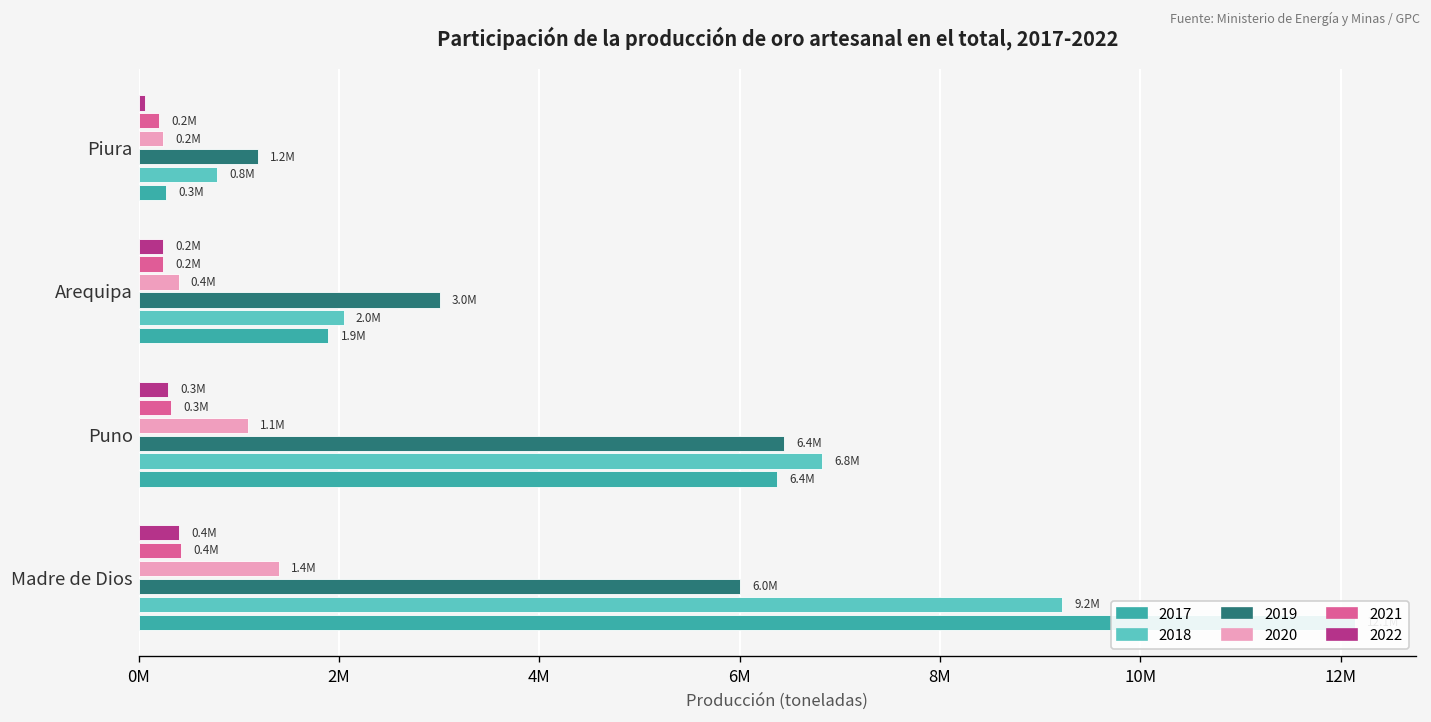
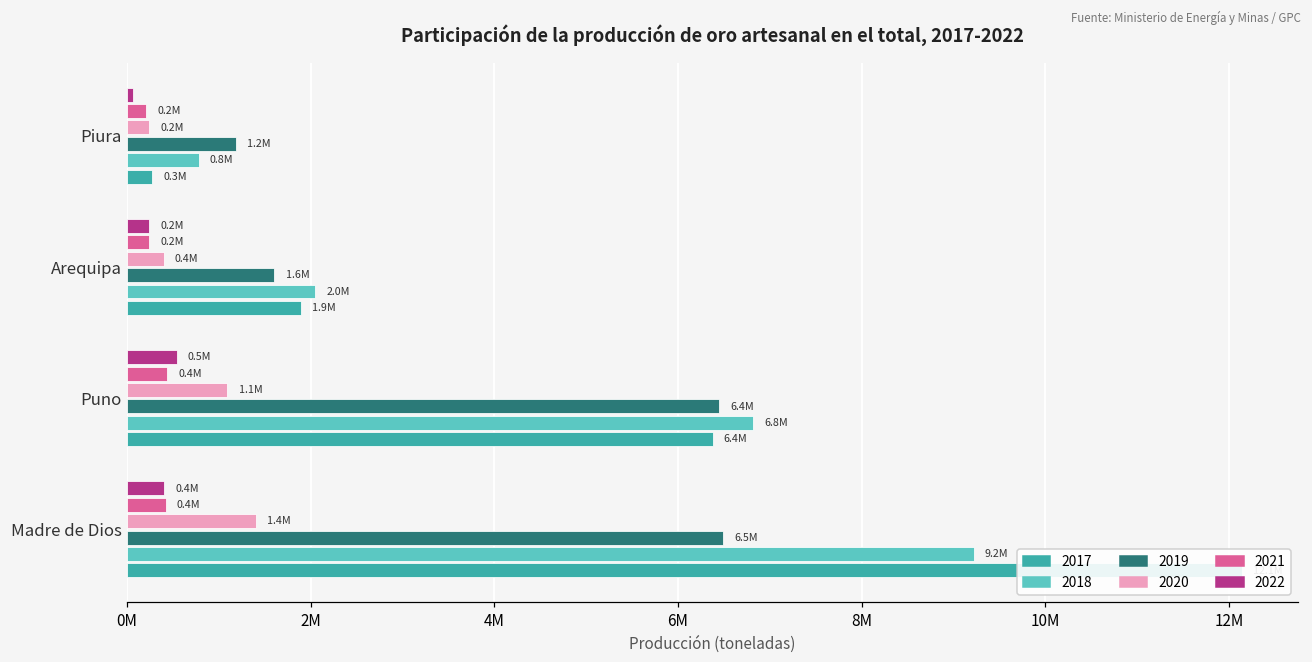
  {
    "2019": {
      "Piura": "1.2M",
-     "Arequipa": "3.0M",
+     "Arequipa": "1.6M",
      "Puno": "6.4M",
-     "Madre de Dios": "6.0M"
+     "Madre de Dios": "6.5M"
    },
    "2020": {
      "Piura": "0.2M",
      "Arequipa": "0.4M",
      "Puno": "1.1M",
      "Madre de Dios": "1.4M"
    },
    "2021": {
      "Piura": "0.2M",
      "Arequipa": "0.2M",
-     "Puno": "0.3M",
+     "Puno": "0.4M",
      "Madre de Dios": "0.4M"
    },
    "2022": {
      "Arequipa": "0.2M",
-     "Puno": "0.3M",
+     "Puno": "0.5M",
      "Madre de Dios": "0.4M"
    }
  }
